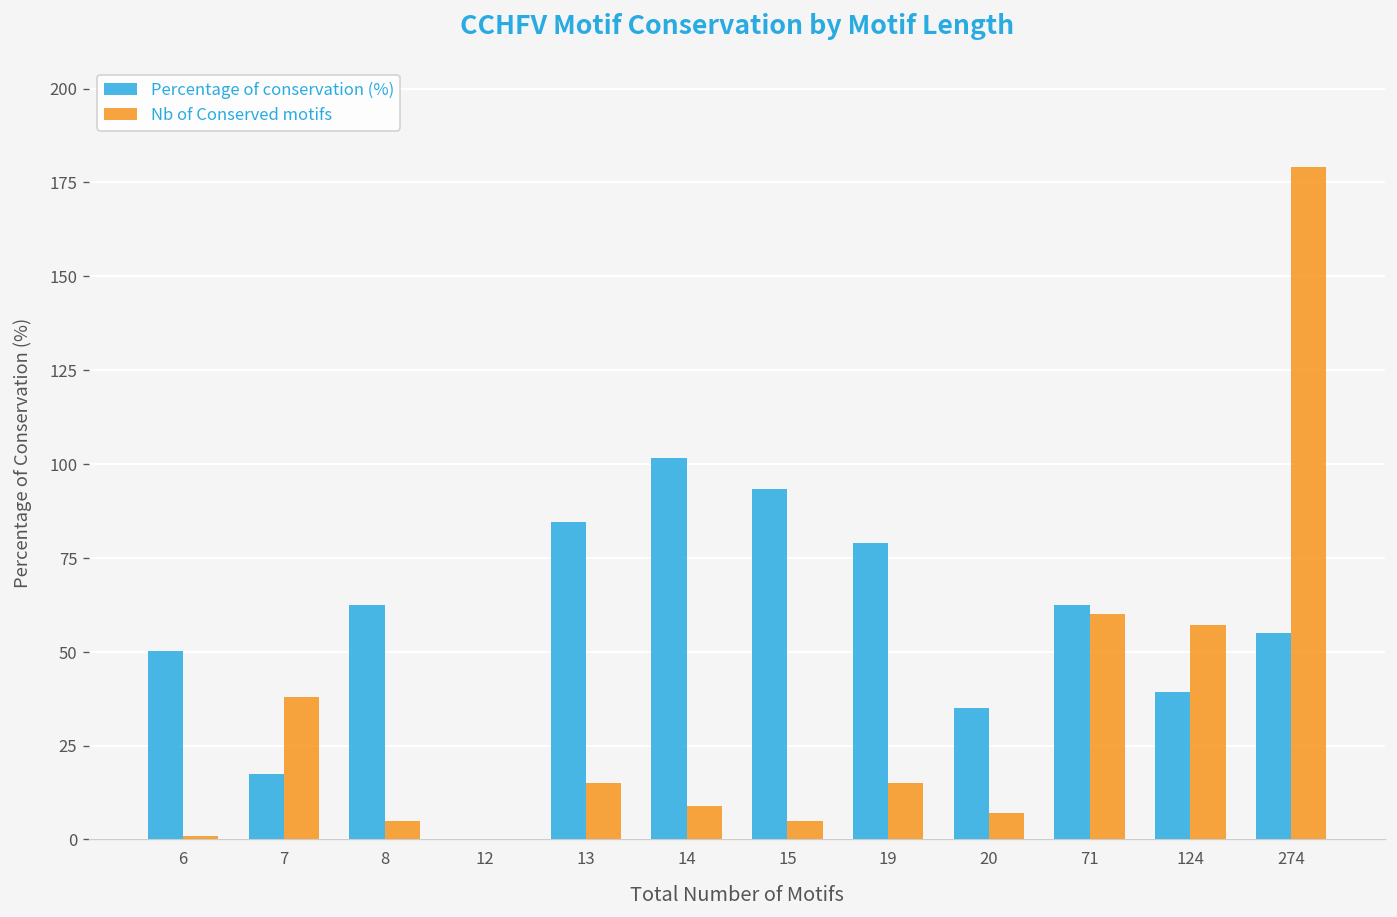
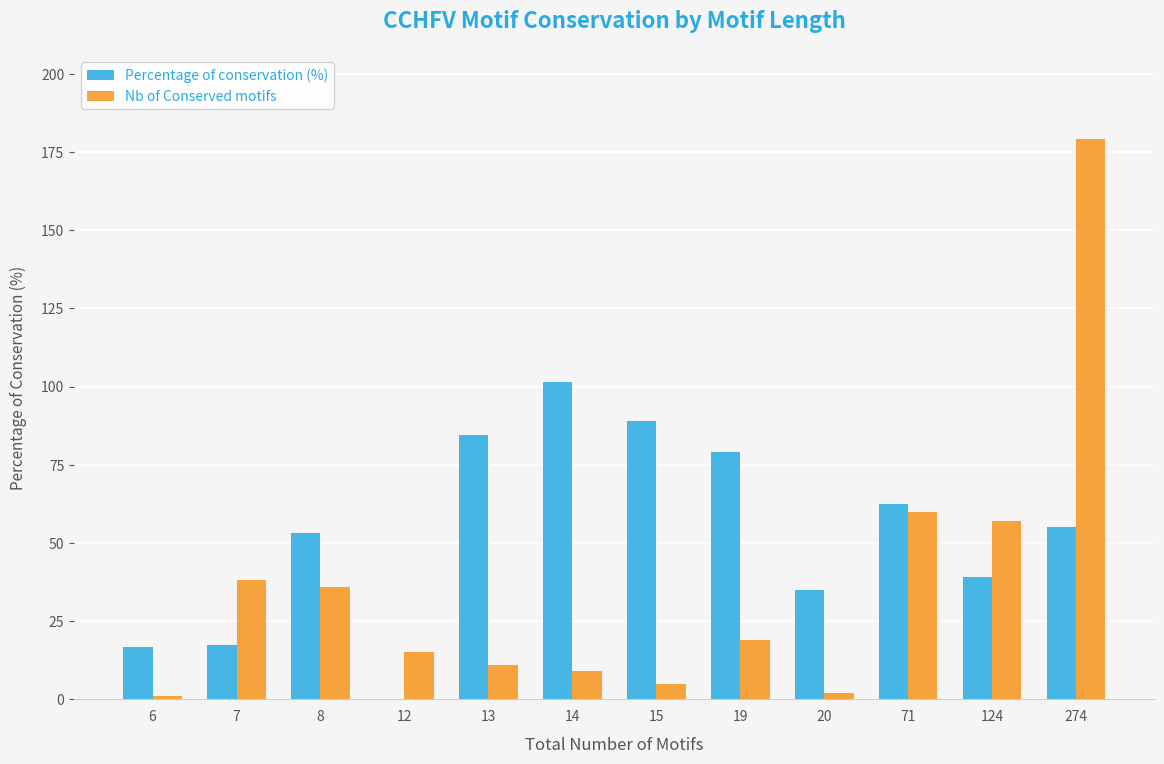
  {
    "Percentage of conservation (%)": {
-     "6": 50,
+     "6": 17,
      "7": 17,
-     "8": 63,
+     "8": 53,
      "12": 0,
      "13": 85,
      "14": 102,
-     "15": 93,
+     "15": 89,
      "19": 79,
      "20": 35,
      "71": 62,
      "124": 39,
      "274": 55
    },
    "Nb of Conserved motifs": {
      "6": 1,
      "7": 38,
-     "8": 5,
-     "12": 0,
-     "13": 15,
+     "8": 36,
+     "12": 15,
+     "13": 11,
      "14": 9,
      "15": 5,
-     "19": 15,
-     "20": 7,
+     "19": 19,
+     "20": 2,
      "71": 60,
      "124": 57,
      "274": 179
    }
  }
